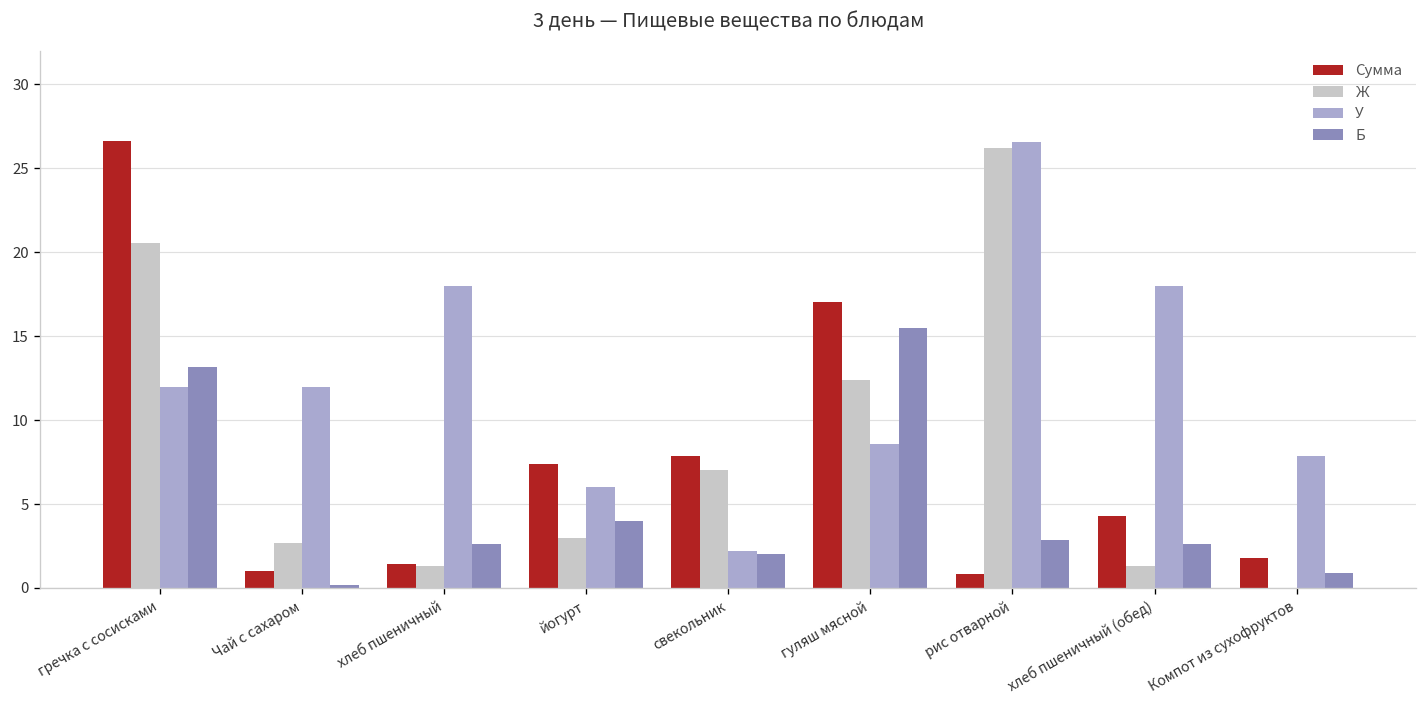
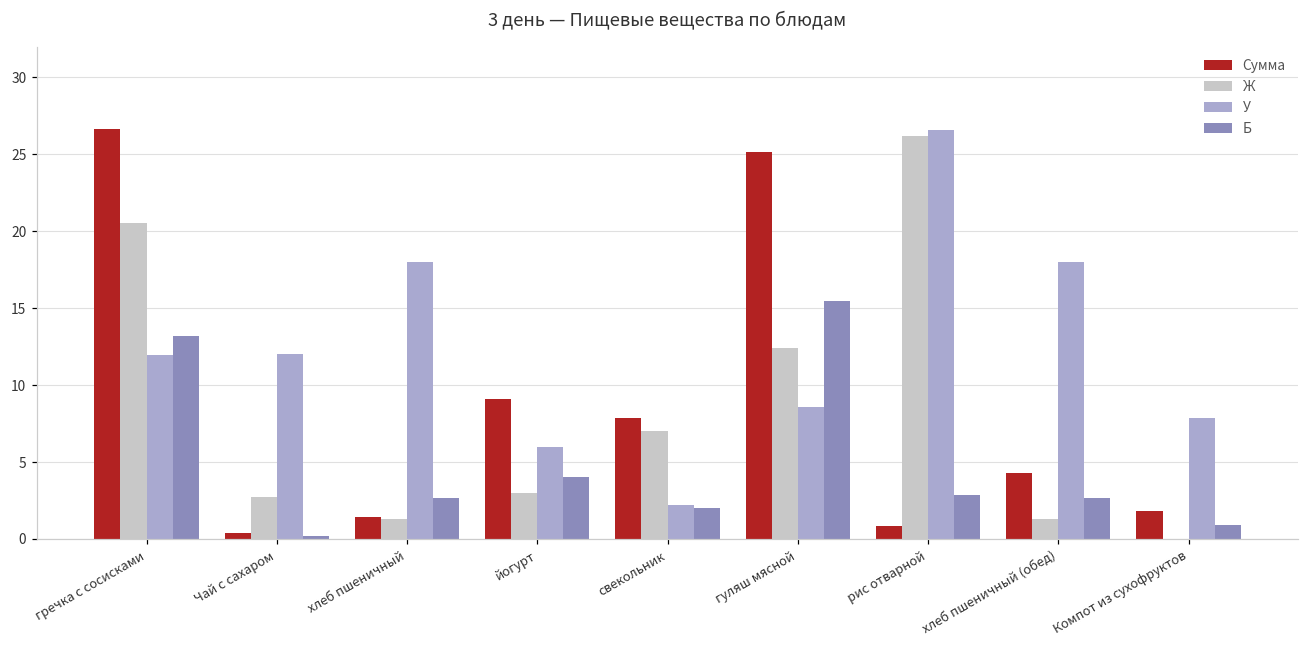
  {
    "Сумма": {
      "гречка с сосисками": 26.7,
-     "Чай с сахаром": 1.0,
+     "Чай с сахаром": 0.4,
      "хлеб пшеничный": 1.4,
-     "йогурт": 7.4,
+     "йогурт": 9.1,
      "свекольник": 7.8,
-     "гуляш мясной": 17.0,
+     "гуляш мясной": 25.1,
      "рис отварной": 0.8,
      "хлеб пшеничный (обед)": 4.3,
      "Компот из сухофруктов": 1.8
    }
  }
